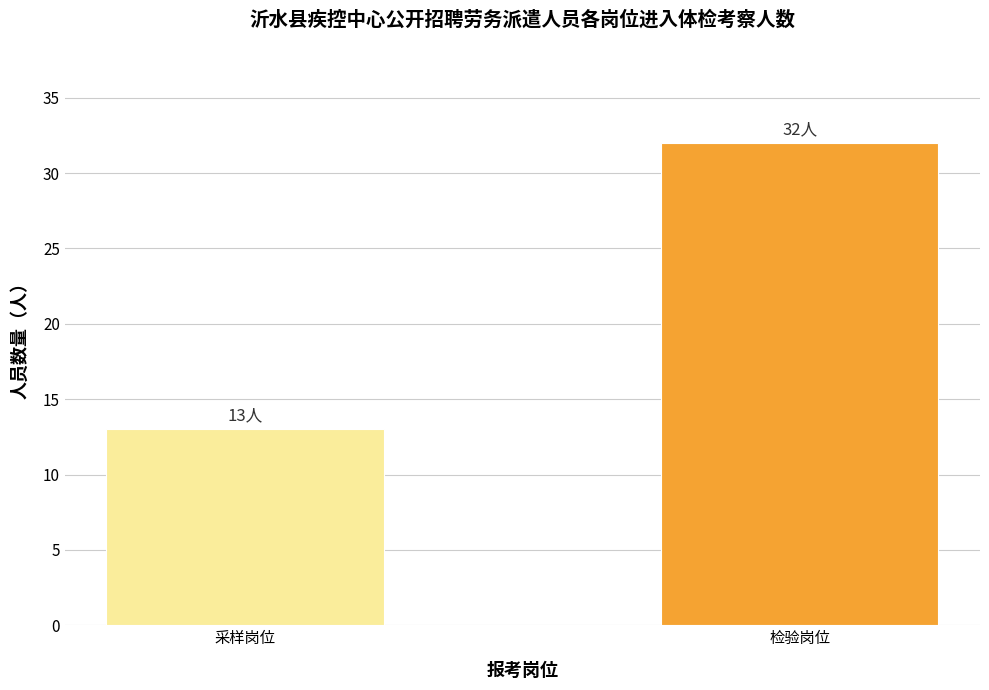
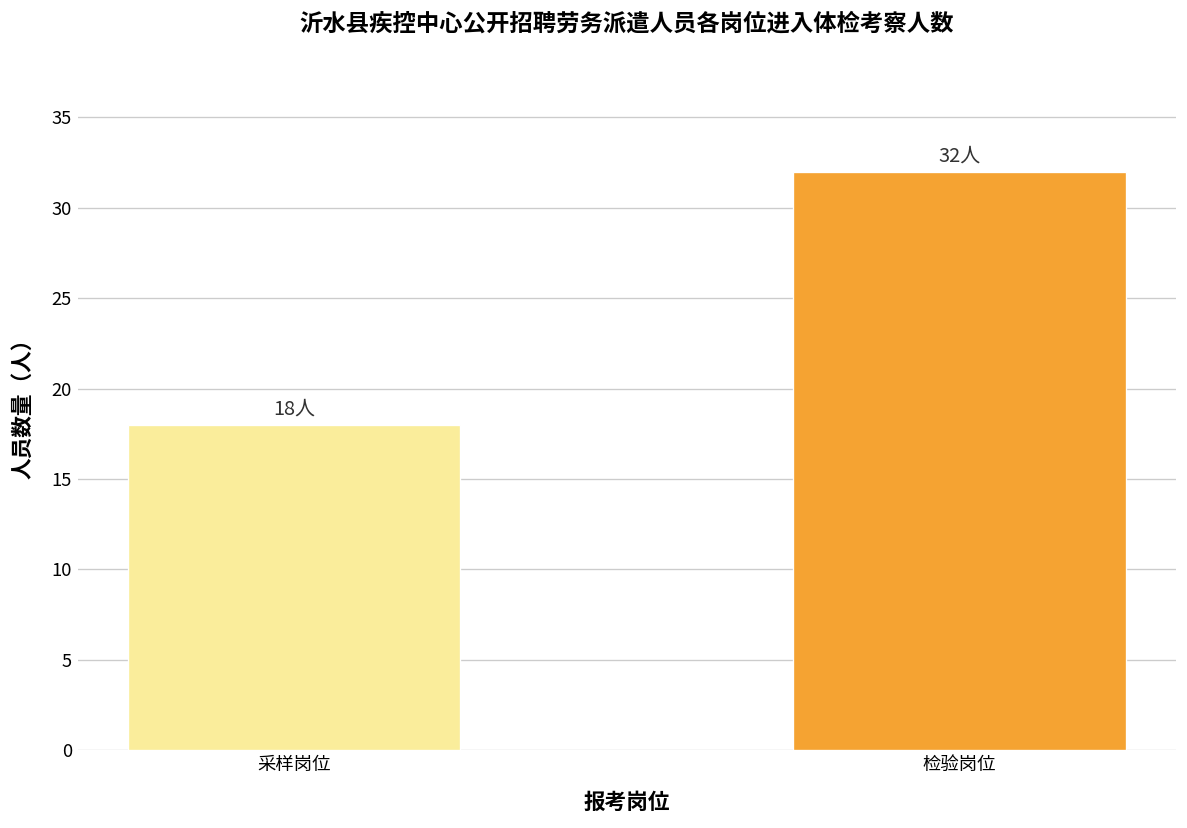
  {
-   "采样岗位": "13人",
+   "采样岗位": "18人",
    "检验岗位": "32人"
  }
